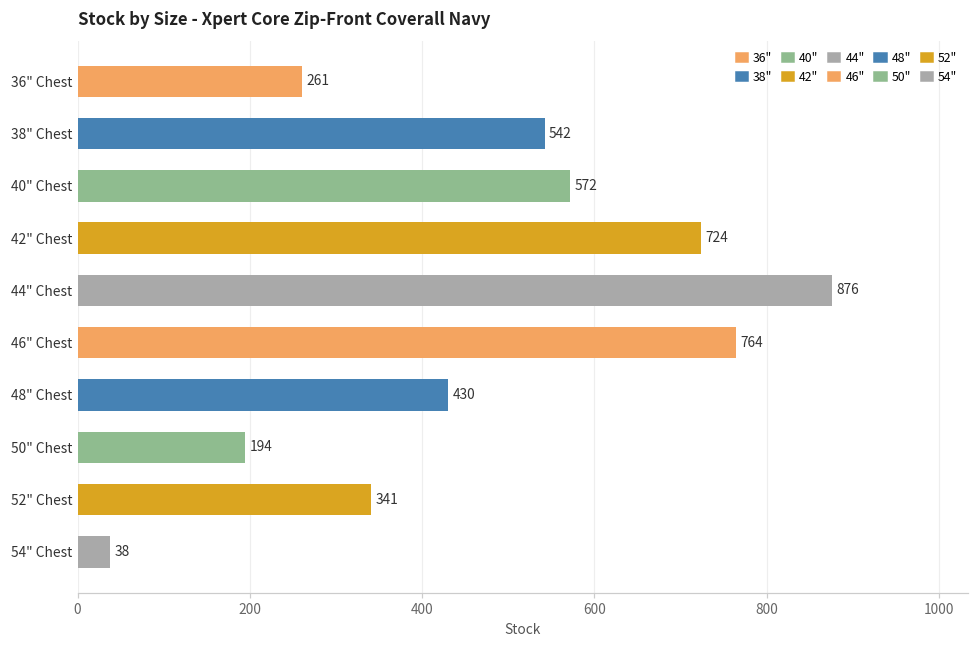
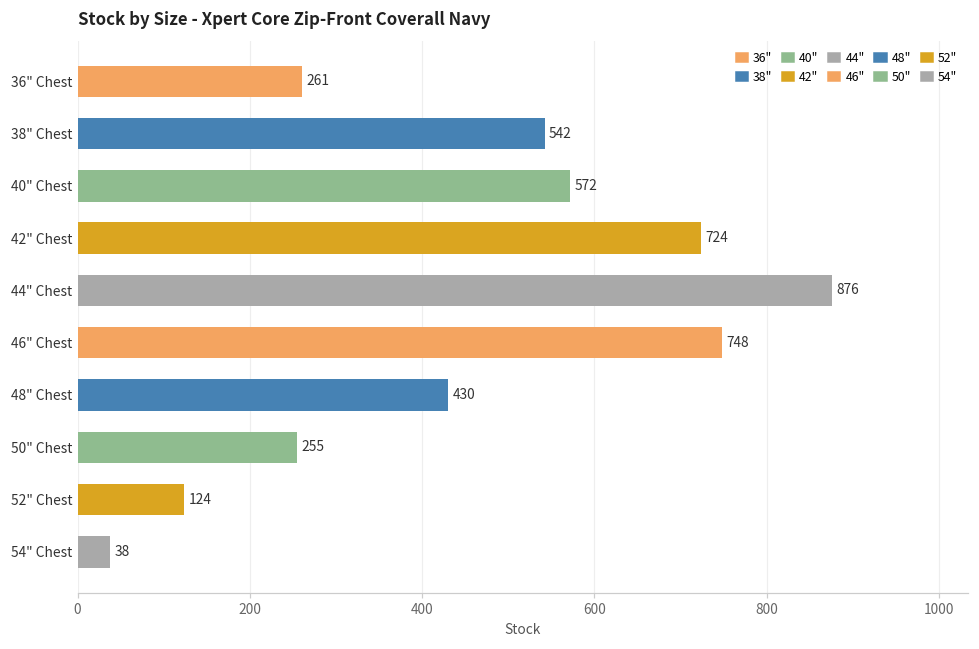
  {
    "36\" Chest": 261,
    "38\" Chest": 542,
    "40\" Chest": 572,
    "42\" Chest": 724,
    "44\" Chest": 876,
-   "46\" Chest": 764,
+   "46\" Chest": 748,
    "48\" Chest": 430,
-   "50\" Chest": 194,
-   "52\" Chest": 341,
+   "50\" Chest": 255,
+   "52\" Chest": 124,
    "54\" Chest": 38
  }
